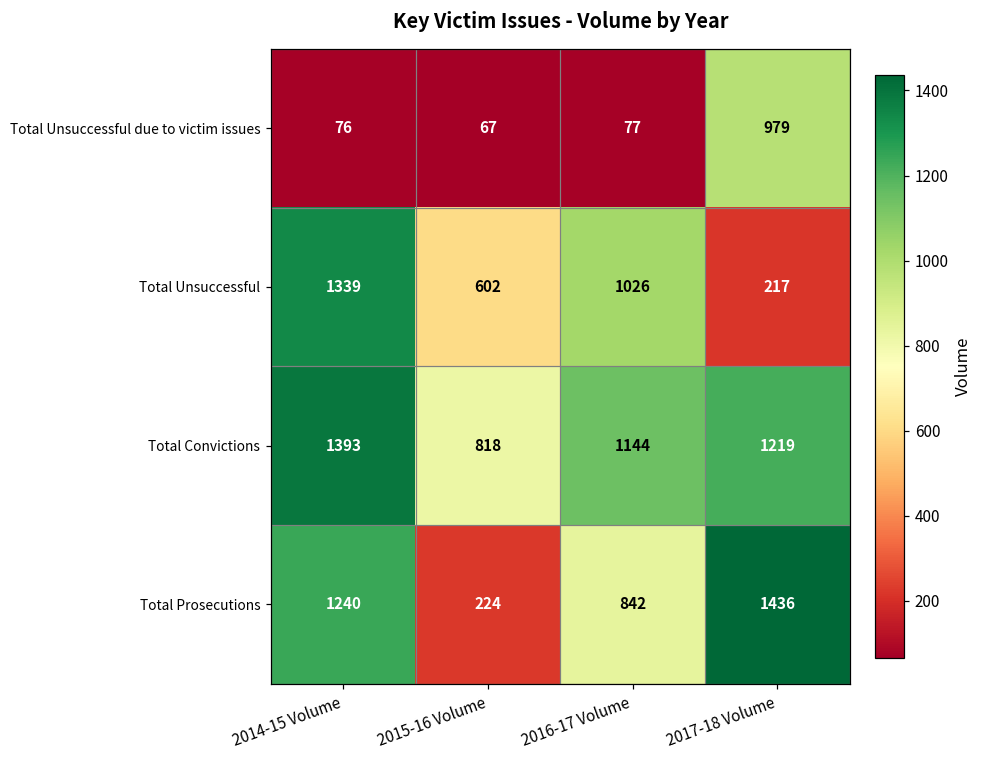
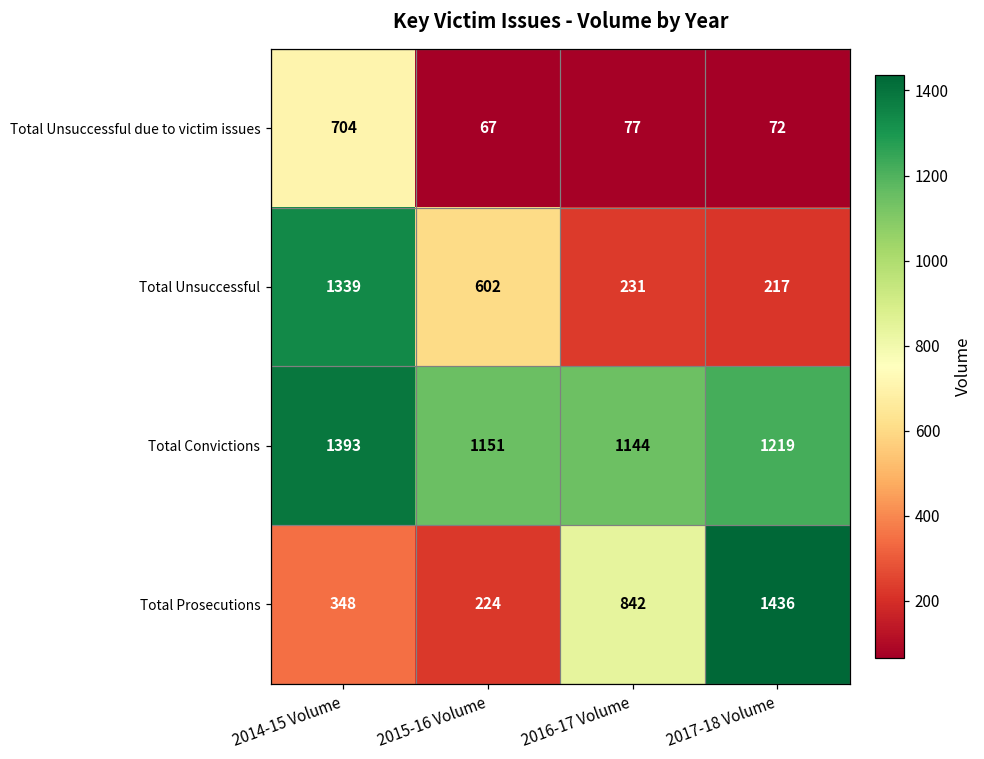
  {
    "Total Unsuccessful due to victim issues": {
-     "2014-15 Volume": 76,
+     "2014-15 Volume": 704,
      "2015-16 Volume": 67,
      "2016-17 Volume": 77,
-     "2017-18 Volume": 979
+     "2017-18 Volume": 72
    },
    "Total Unsuccessful": {
      "2014-15 Volume": 1339,
      "2015-16 Volume": 602,
-     "2016-17 Volume": 1026,
+     "2016-17 Volume": 231,
      "2017-18 Volume": 217
    },
    "Total Convictions": {
      "2014-15 Volume": 1393,
-     "2015-16 Volume": 818,
+     "2015-16 Volume": 1151,
      "2016-17 Volume": 1144,
      "2017-18 Volume": 1219
    },
    "Total Prosecutions": {
-     "2014-15 Volume": 1240,
+     "2014-15 Volume": 348,
      "2015-16 Volume": 224,
      "2016-17 Volume": 842,
      "2017-18 Volume": 1436
    }
  }
